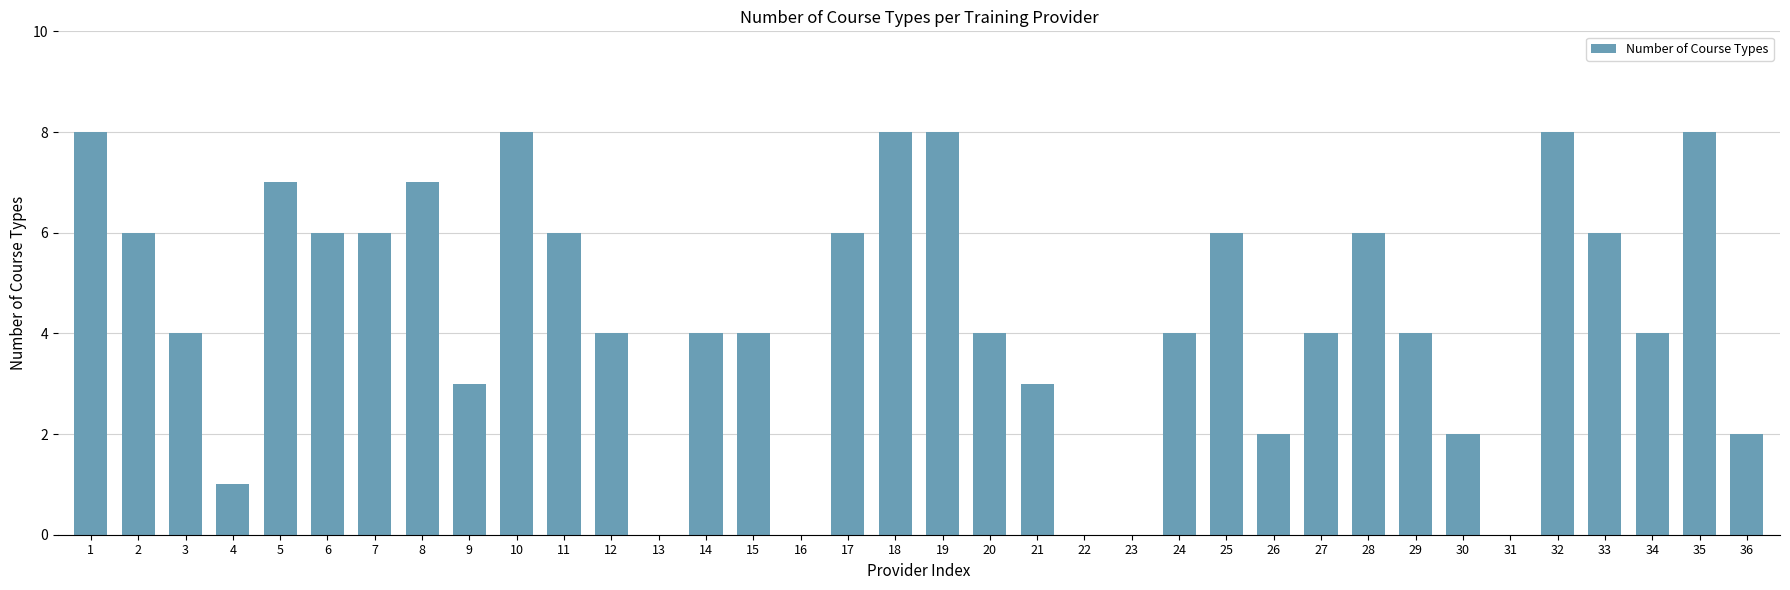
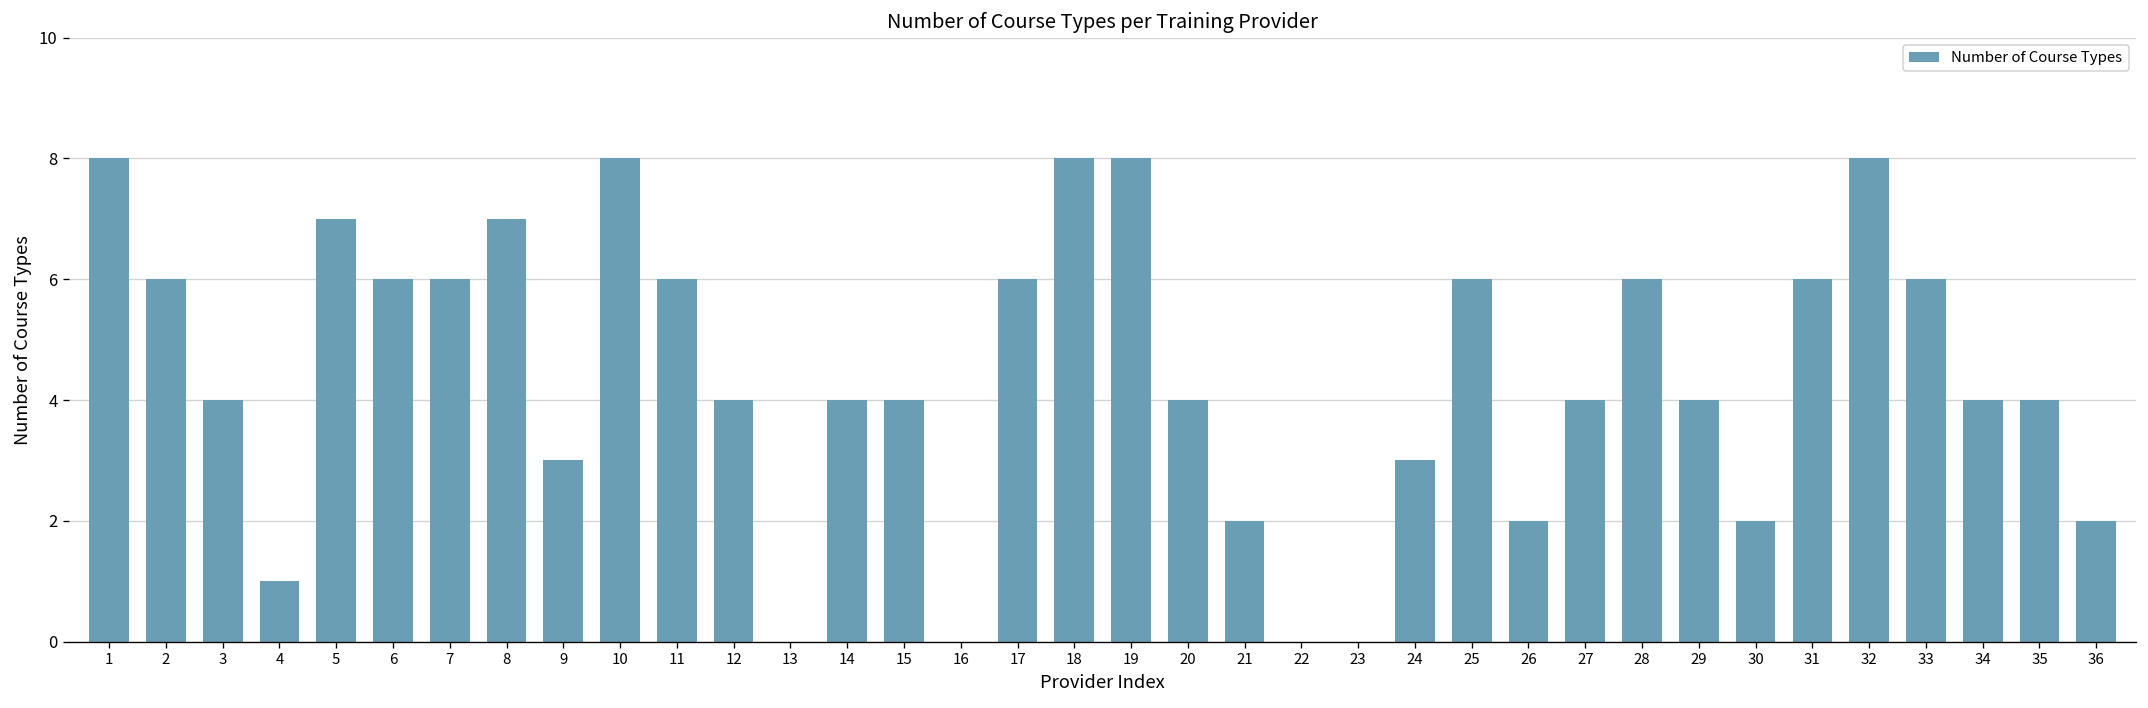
  {
    "1": 8,
    "2": 6,
    "3": 4,
    "4": 1,
    "5": 7,
    "6": 6,
    "7": 6,
    "8": 7,
    "9": 3,
    "10": 8,
    "11": 6,
    "12": 4,
    "13": 0,
    "14": 4,
    "15": 4,
    "16": 0,
    "17": 6,
    "18": 8,
    "19": 8,
    "20": 4,
-   "21": 3,
+   "21": 2,
    "22": 0,
    "23": 0,
-   "24": 4,
+   "24": 3,
    "25": 6,
    "26": 2,
    "27": 4,
    "28": 6,
    "29": 4,
    "30": 2,
-   "31": 0,
+   "31": 6,
    "32": 8,
    "33": 6,
    "34": 4,
-   "35": 8,
+   "35": 4,
    "36": 2
  }
